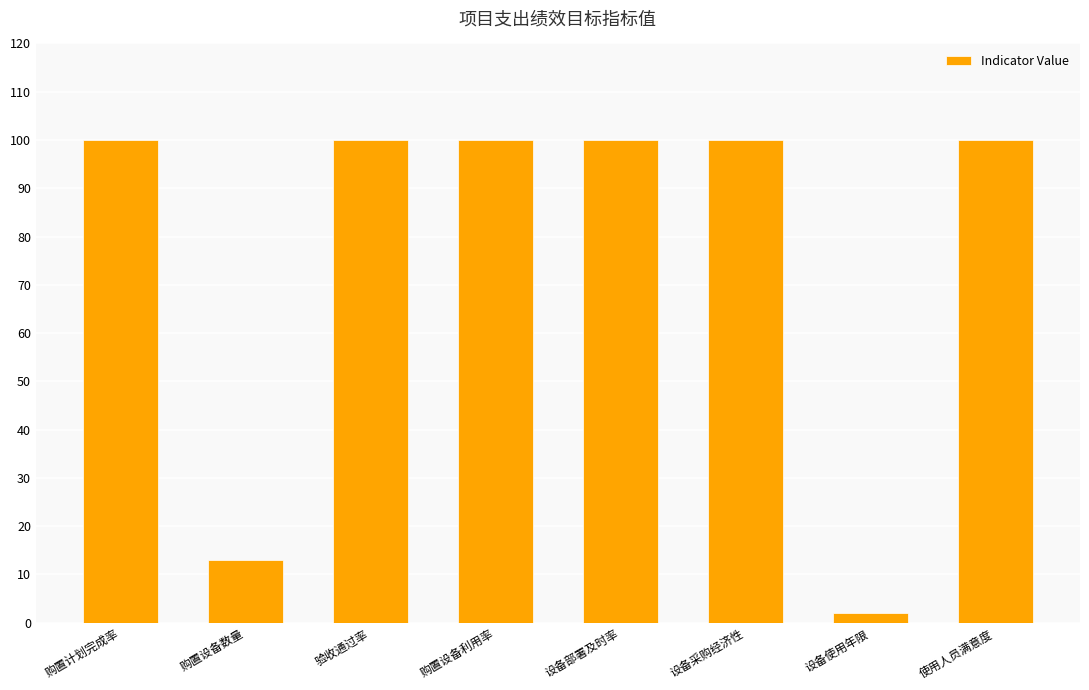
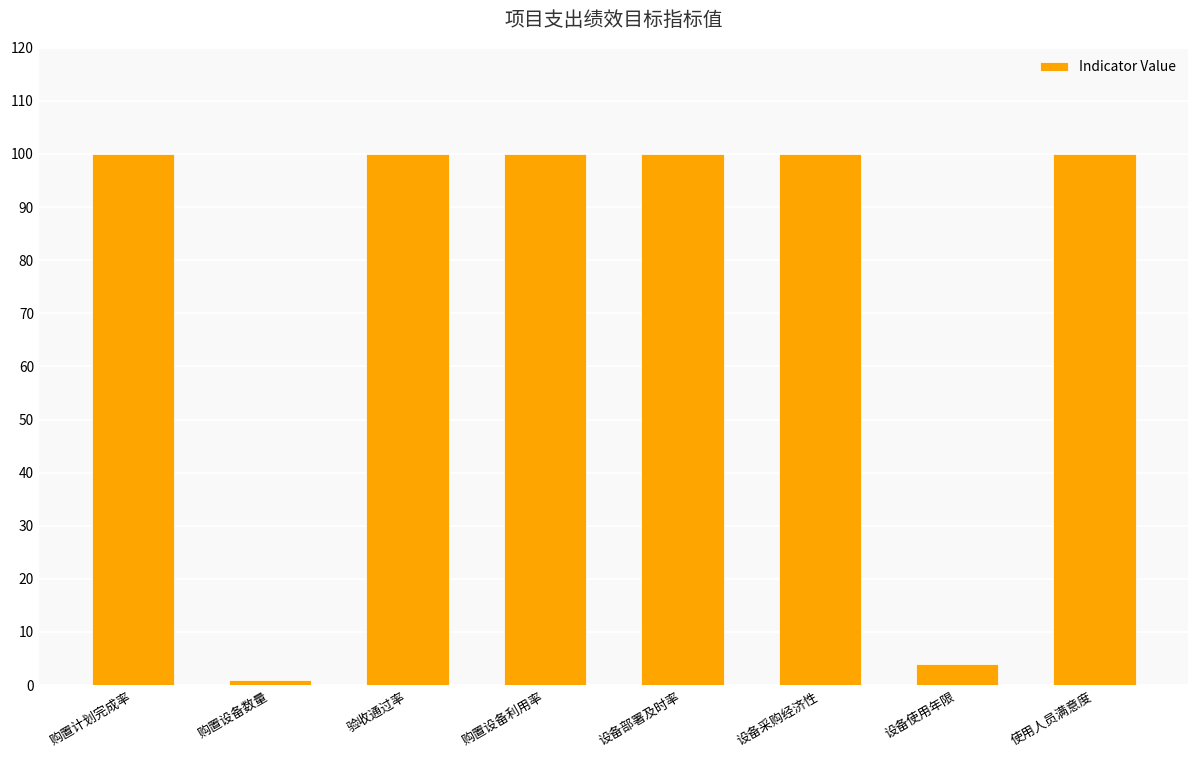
  {
    "购置计划完成率": 100,
-   "购置设备数量": 13,
+   "购置设备数量": 1,
    "验收通过率": 100,
    "购置设备利用率": 100,
    "设备部署及时率": 100,
    "设备采购经济性": 100,
-   "设备使用年限": 2,
+   "设备使用年限": 4,
    "使用人员满意度": 100
  }
